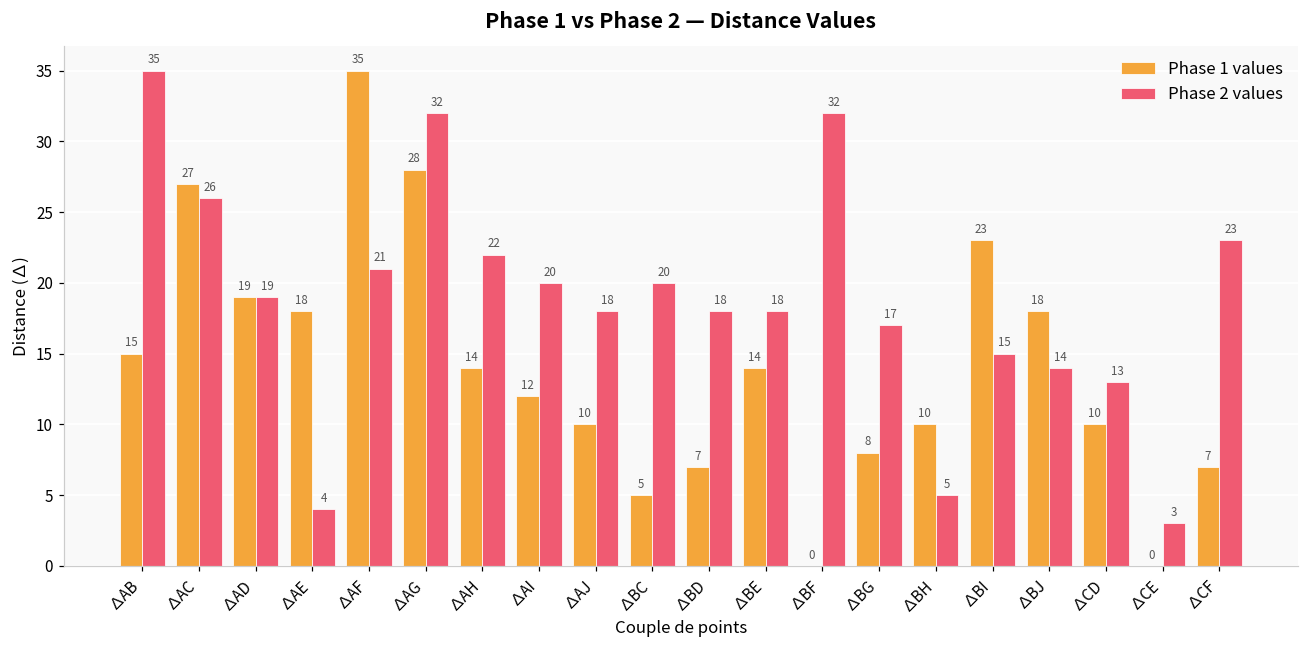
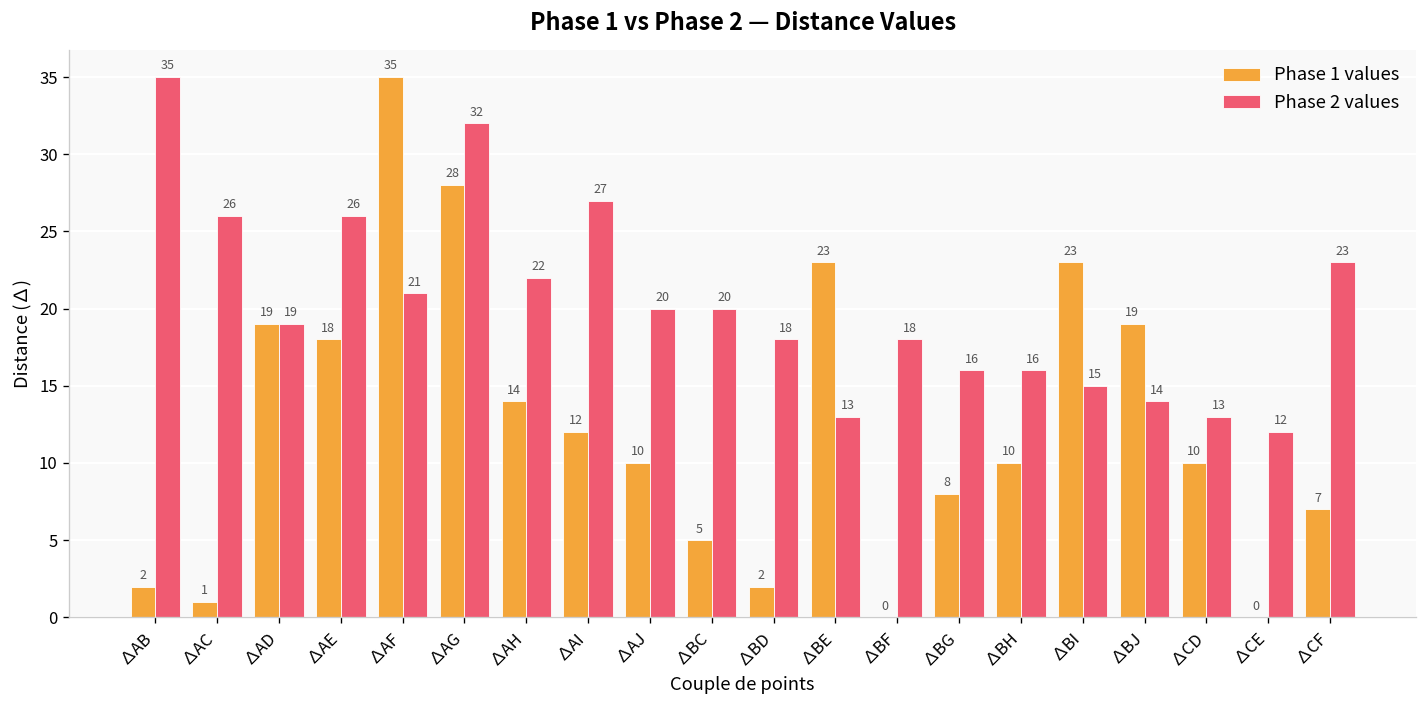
  {
    "Phase 1 values": {
-     "∆AB": 15,
-     "∆AC": 27,
+     "∆AB": 2,
+     "∆AC": 1,
      "∆AD": 19,
      "∆AE": 18,
      "∆AF": 35,
      "∆AG": 28,
      "∆AH": 14,
      "∆AI": 12,
      "∆AJ": 10,
      "∆BC": 5,
-     "∆BD": 7,
-     "∆BE": 14,
+     "∆BD": 2,
+     "∆BE": 23,
      "∆BF": 0,
      "∆BG": 8,
      "∆BH": 10,
      "∆BI": 23,
-     "∆BJ": 18,
+     "∆BJ": 19,
      "∆CD": 10,
      "∆CE": 0,
      "∆CF": 7
    },
    "Phase 2 values": {
      "∆AB": 35,
      "∆AC": 26,
      "∆AD": 19,
-     "∆AE": 4,
+     "∆AE": 26,
      "∆AF": 21,
      "∆AG": 32,
      "∆AH": 22,
-     "∆AI": 20,
-     "∆AJ": 18,
+     "∆AI": 27,
+     "∆AJ": 20,
      "∆BC": 20,
      "∆BD": 18,
-     "∆BE": 18,
-     "∆BF": 32,
-     "∆BG": 17,
-     "∆BH": 5,
+     "∆BE": 13,
+     "∆BF": 18,
+     "∆BG": 16,
+     "∆BH": 16,
      "∆BI": 15,
      "∆BJ": 14,
      "∆CD": 13,
-     "∆CE": 3,
+     "∆CE": 12,
      "∆CF": 23
    }
  }
